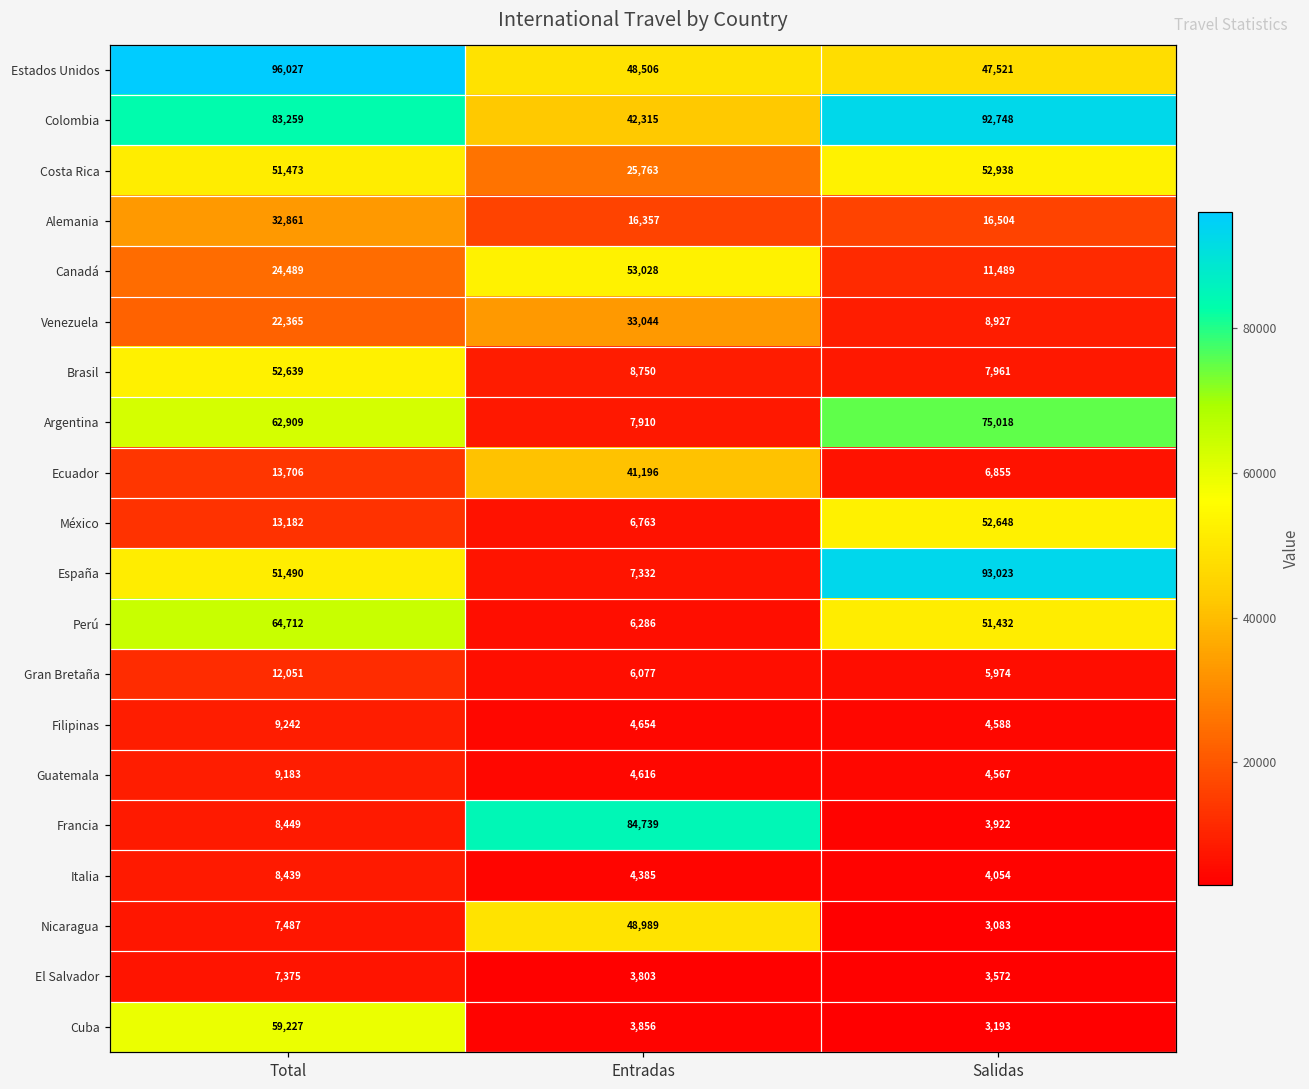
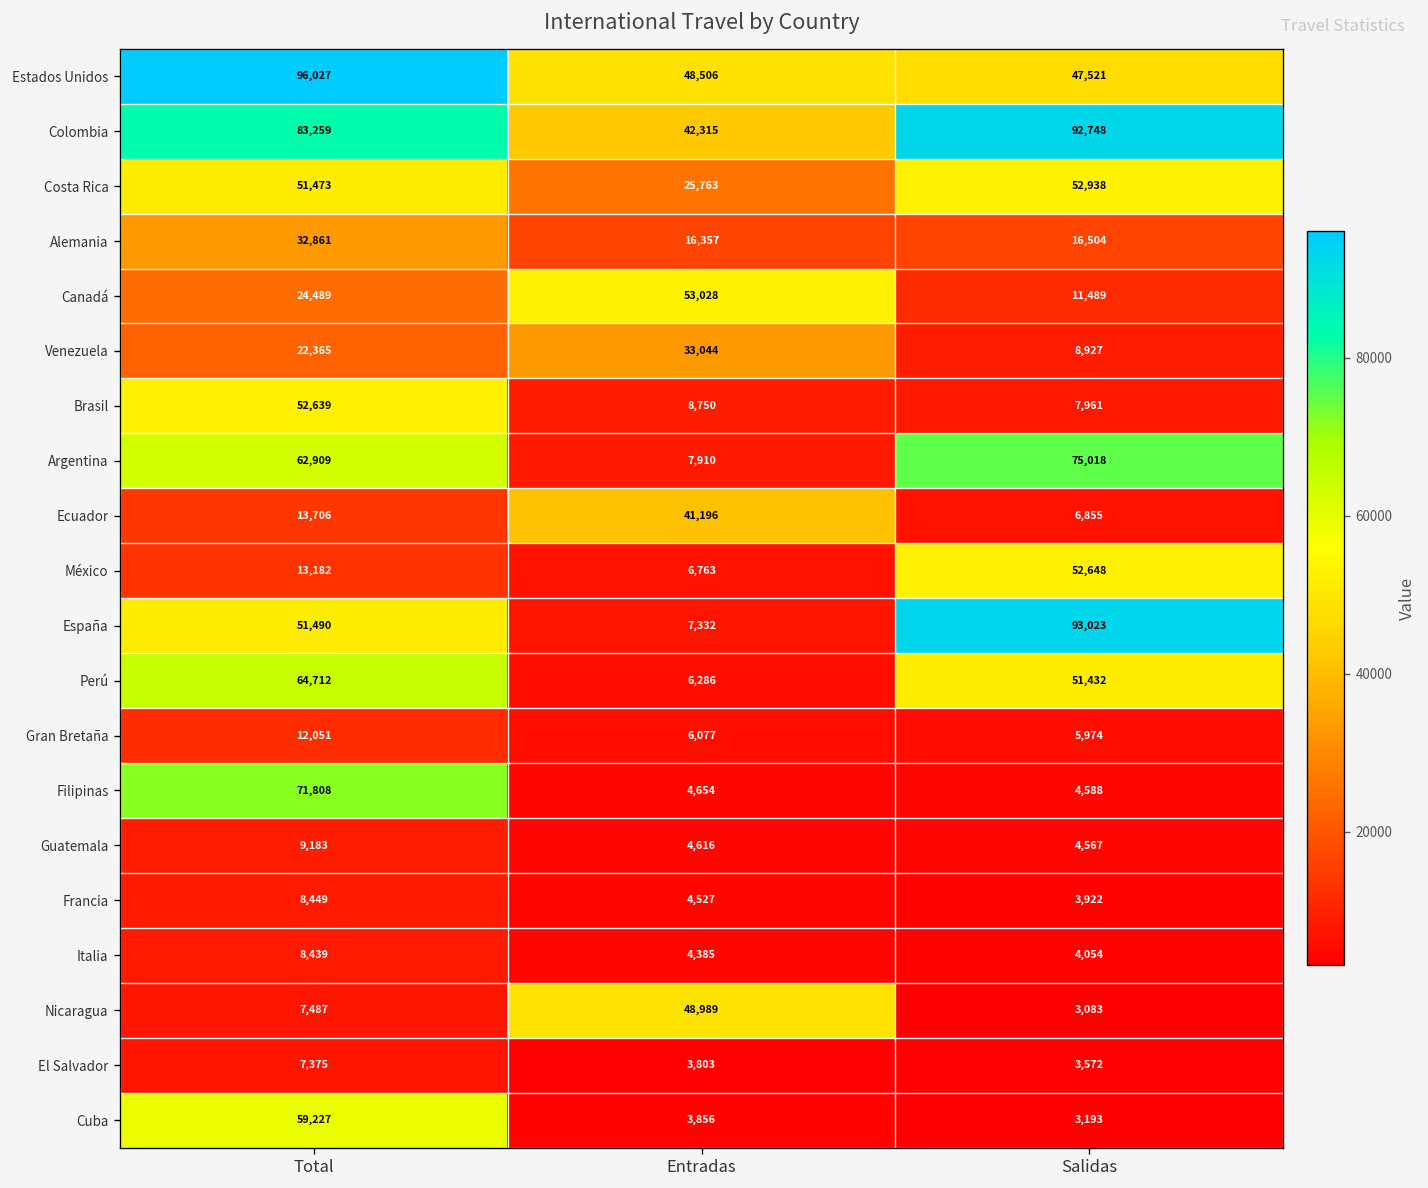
  {
    "Estados Unidos": {
      "Total": "96,027",
      "Entradas": "48,506",
      "Salidas": "47,521"
    },
    "Colombia": {
      "Total": "83,259",
      "Entradas": "42,315",
      "Salidas": "92,748"
    },
    "Costa Rica": {
      "Total": "51,473",
      "Entradas": "25,763",
      "Salidas": "52,938"
    },
    "Alemania": {
      "Total": "32,861",
      "Entradas": "16,357",
      "Salidas": "16,504"
    },
    "Canadá": {
      "Total": "24,489",
      "Entradas": "53,028",
      "Salidas": "11,489"
    },
    "Venezuela": {
      "Total": "22,365",
      "Entradas": "33,044",
      "Salidas": "8,927"
    },
    "Brasil": {
      "Total": "52,639",
      "Entradas": "8,750",
      "Salidas": "7,961"
    },
    "Argentina": {
      "Total": "62,909",
      "Entradas": "7,910",
      "Salidas": "75,018"
    },
    "Ecuador": {
      "Total": "13,706",
      "Entradas": "41,196",
      "Salidas": "6,855"
    },
    "México": {
      "Total": "13,182",
      "Entradas": "6,763",
      "Salidas": "52,648"
    },
    "España": {
      "Total": "51,490",
      "Entradas": "7,332",
      "Salidas": "93,023"
    },
    "Perú": {
      "Total": "64,712",
      "Entradas": "6,286",
      "Salidas": "51,432"
    },
    "Gran Bretaña": {
      "Total": "12,051",
      "Entradas": "6,077",
      "Salidas": "5,974"
    },
    "Filipinas": {
-     "Total": "9,242",
+     "Total": "71,808",
      "Entradas": "4,654",
      "Salidas": "4,588"
    },
    "Guatemala": {
      "Total": "9,183",
      "Entradas": "4,616",
      "Salidas": "4,567"
    },
    "Francia": {
      "Total": "8,449",
-     "Entradas": "84,739",
+     "Entradas": "4,527",
      "Salidas": "3,922"
    },
    "Italia": {
      "Total": "8,439",
      "Entradas": "4,385",
      "Salidas": "4,054"
    },
    "Nicaragua": {
      "Total": "7,487",
      "Entradas": "48,989",
      "Salidas": "3,083"
    },
    "El Salvador": {
      "Total": "7,375",
      "Entradas": "3,803",
      "Salidas": "3,572"
    },
    "Cuba": {
      "Total": "59,227",
      "Entradas": "3,856",
      "Salidas": "3,193"
    }
  }
